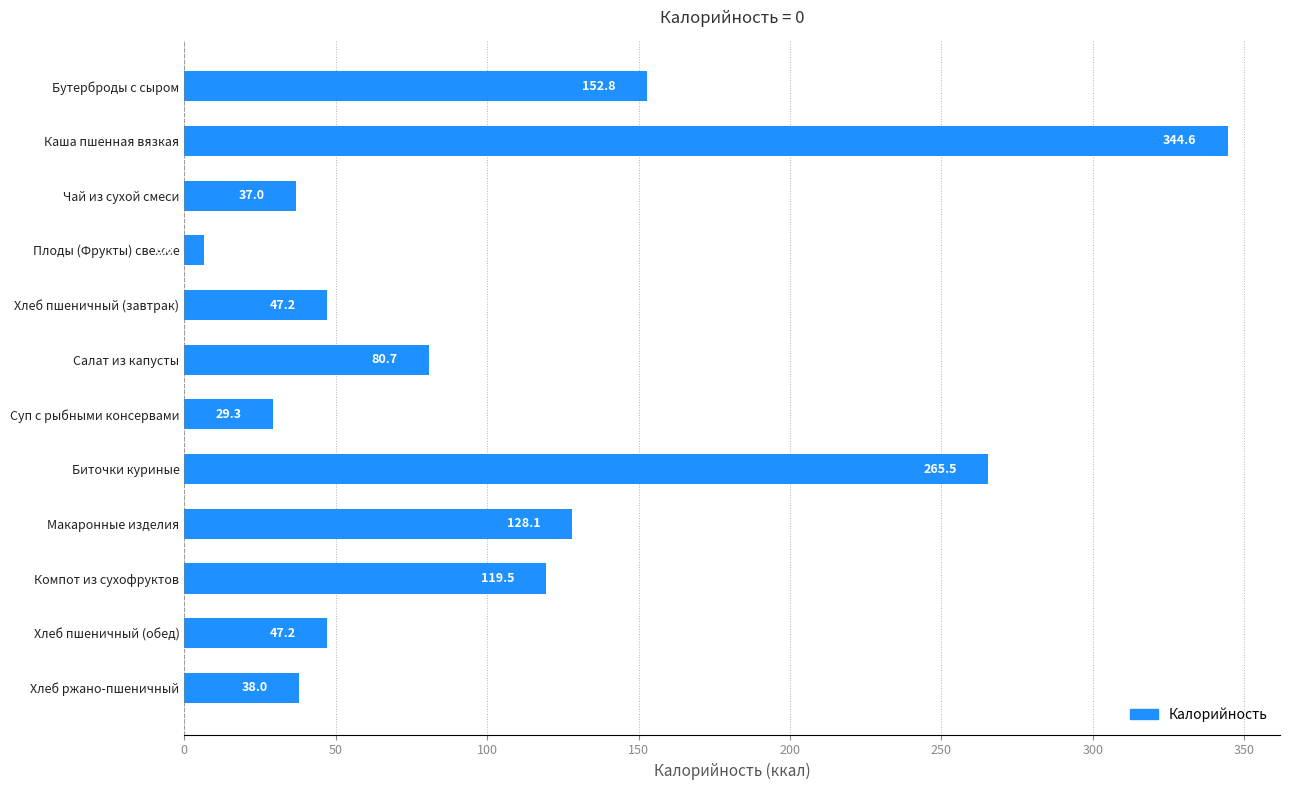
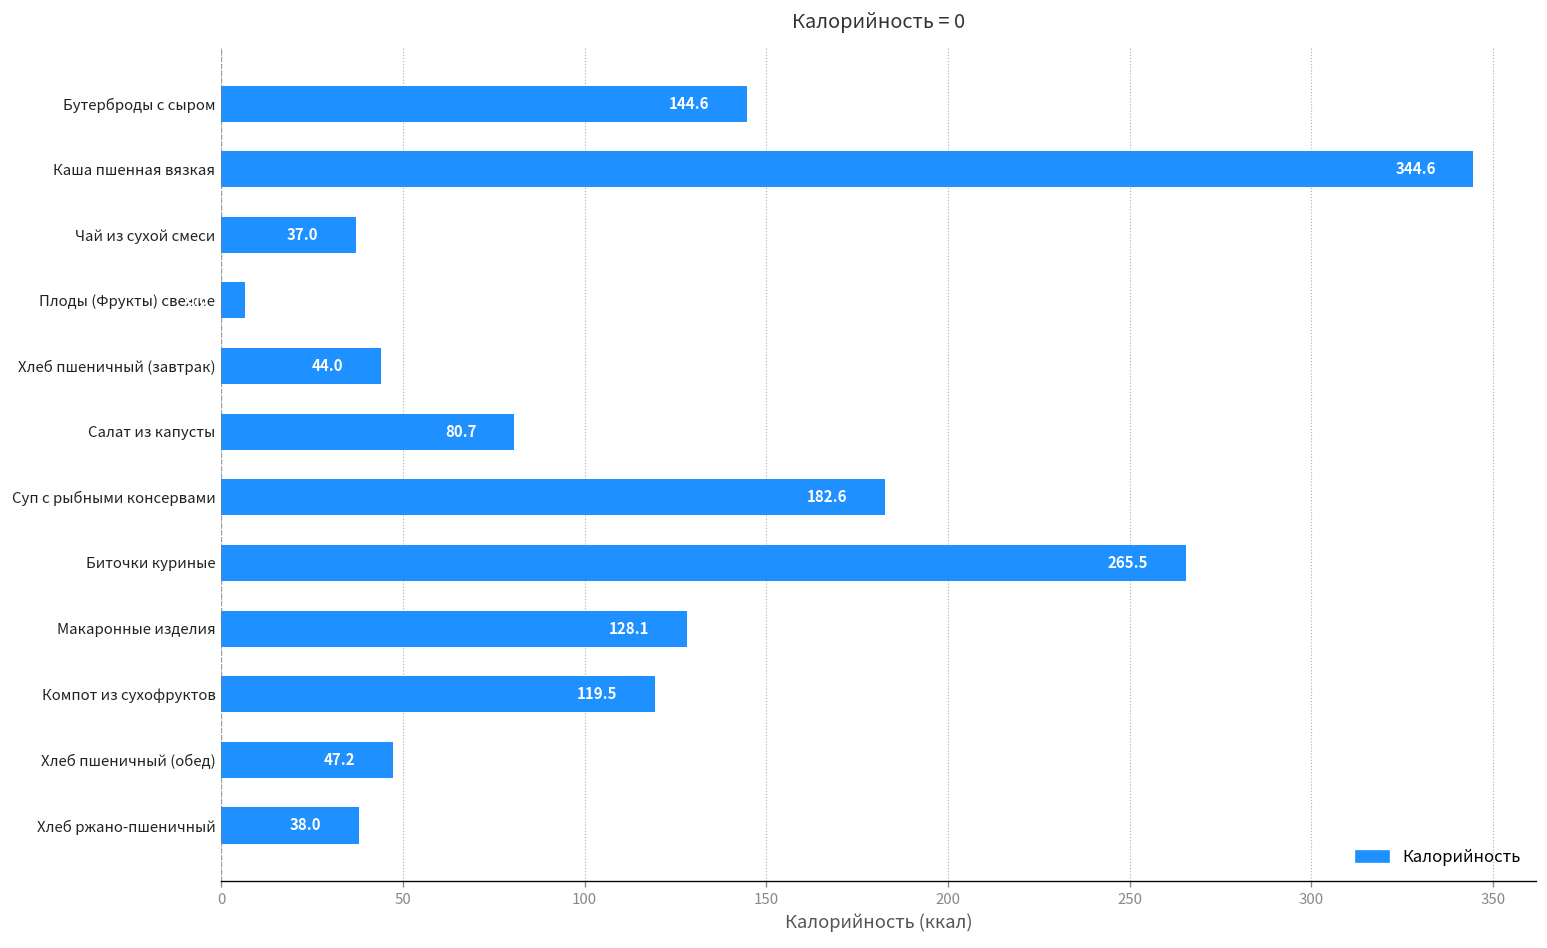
  {
-   "Бутерброды с сыром": 152.8,
+   "Бутерброды с сыром": 144.6,
    "Каша пшенная вязкая": 344.6,
    "Чай из сухой смеси": 37.0,
-   "Хлеб пшеничный (завтрак)": 47.2,
+   "Хлеб пшеничный (завтрак)": 44.0,
    "Салат из капусты": 80.7,
-   "Суп с рыбными консервами": 29.3,
+   "Суп с рыбными консервами": 182.6,
    "Биточки куриные": 265.5,
    "Макаронные изделия": 128.1,
    "Компот из сухофруктов": 119.5,
    "Хлеб пшеничный (обед)": 47.2,
    "Хлеб ржано-пшеничный": 38.0
  }
